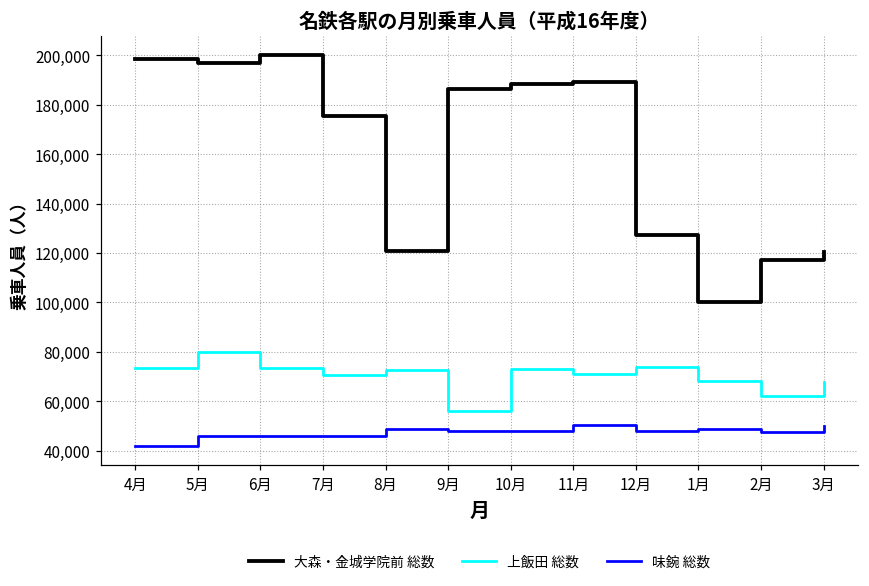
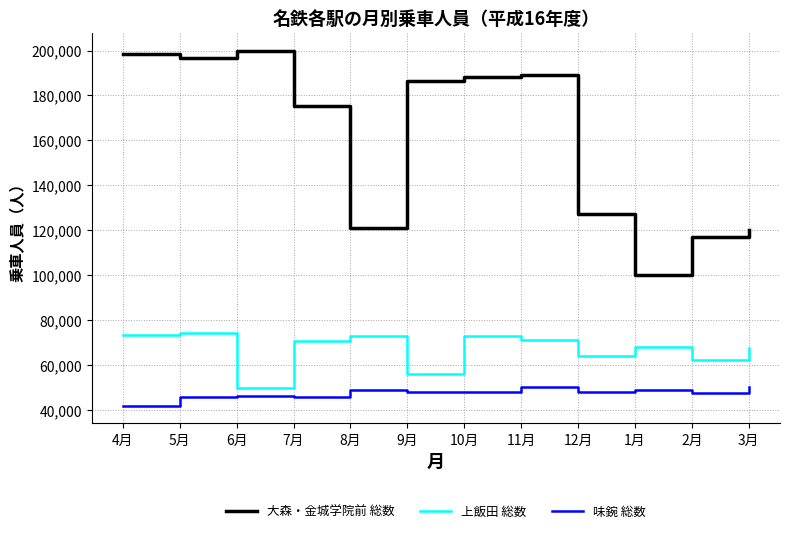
  {
    "大森・金城学院前 総数": {
      "4月": "198,000",
      "5月": "197,000",
      "6月": "200,000",
      "7月": "175,000",
      "8月": "121,000",
      "9月": "186,000",
      "10月": "188,000",
      "11月": "189,000",
      "12月": "127,000",
      "1月": "100,000",
      "2月": "117,000",
      "3月": "120,000"
    },
    "上飯田 総数": {
      "4月": "74,000",
-     "5月": "80,000",
-     "6月": "74,000",
+     "5月": "74,000",
+     "6月": "50,000",
      "7月": "71,000",
      "8月": "73,000",
      "9月": "56,000",
      "10月": "73,000",
      "11月": "71,000",
-     "12月": "74,000",
+     "12月": "64,000",
      "1月": "68,000",
      "2月": "62,000",
      "3月": "68,000"
    },
    "味鋺 総数": {
      "4月": "42,000",
      "5月": "46,000",
      "6月": "46,000",
      "7月": "46,000",
      "8月": "49,000",
      "9月": "48,000",
      "10月": "48,000",
      "11月": "50,000",
      "12月": "48,000",
      "1月": "49,000",
      "2月": "47,000",
      "3月": "50,000"
    }
  }
